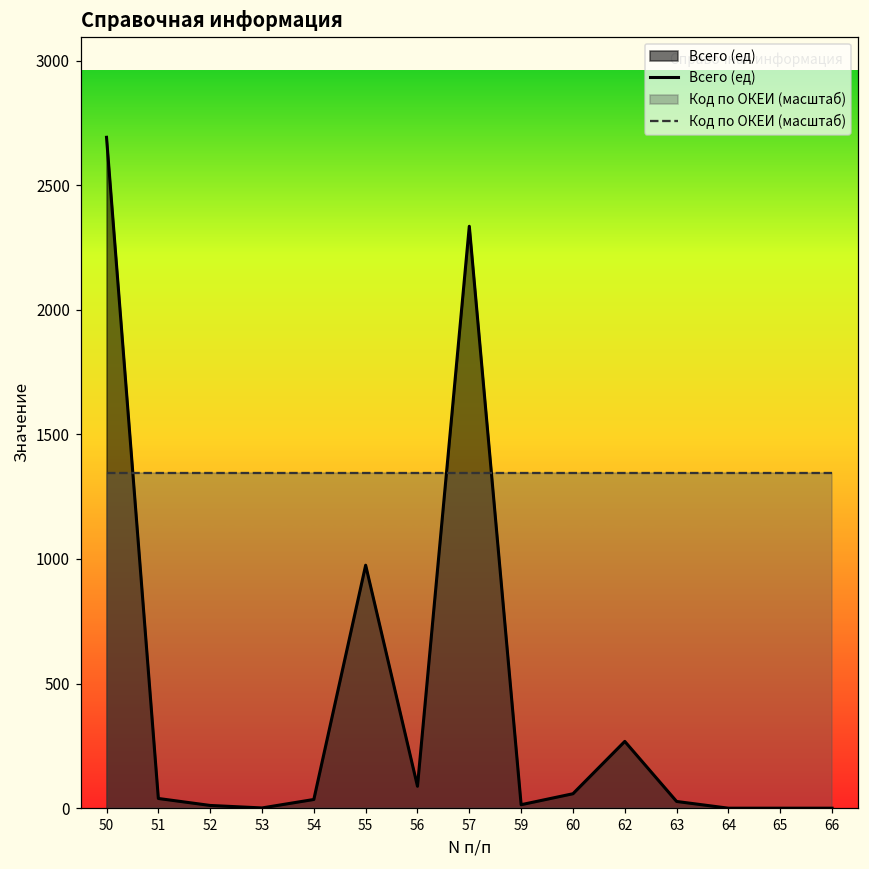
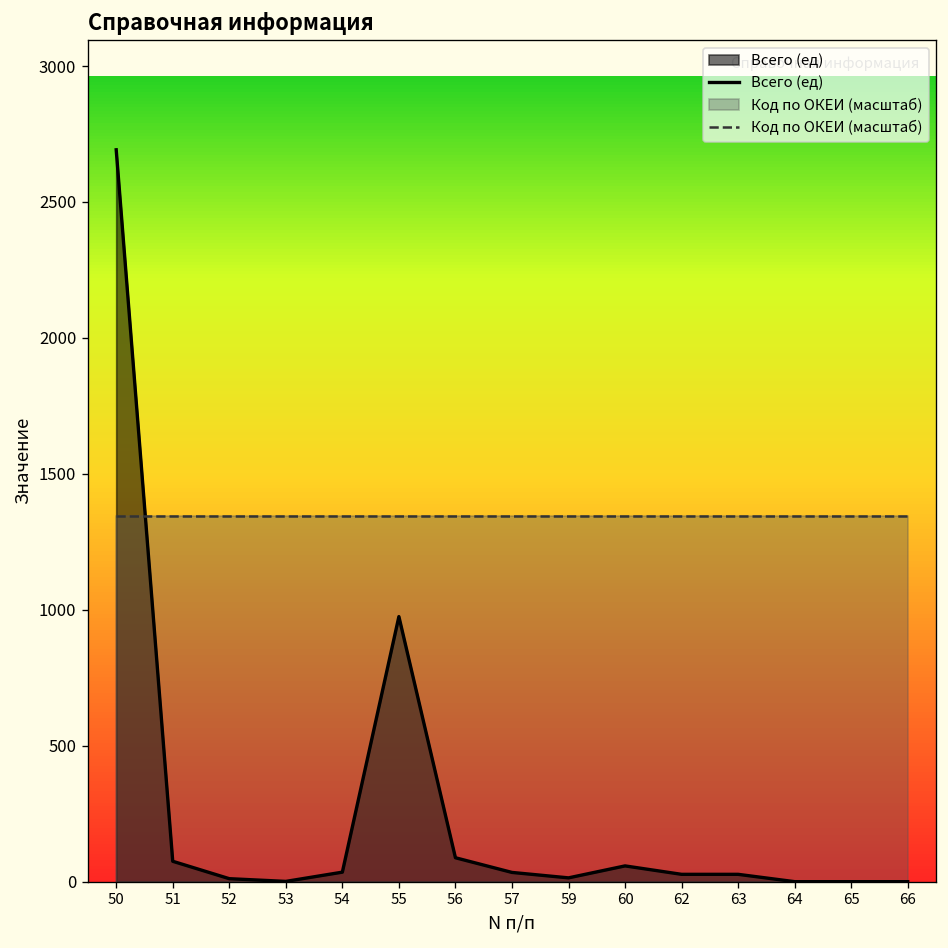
  {
    "Всего (ед)": {
      "50": 2690,
-     "51": 40,
+     "51": 80,
      "52": 10,
      "53": 0,
      "54": 40,
      "55": 980,
      "56": 90,
-     "57": 2340,
+     "57": 30,
      "59": 10,
      "60": 60,
-     "62": 270,
+     "62": 30,
      "63": 30,
      "64": 0,
      "65": 0,
      "66": 0
    }
  }
